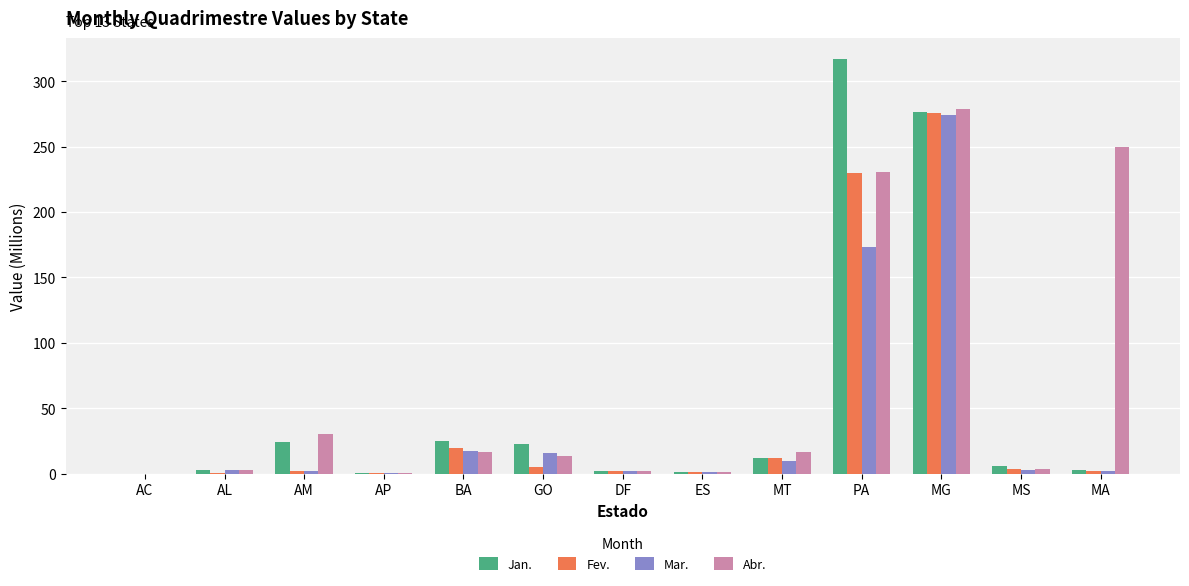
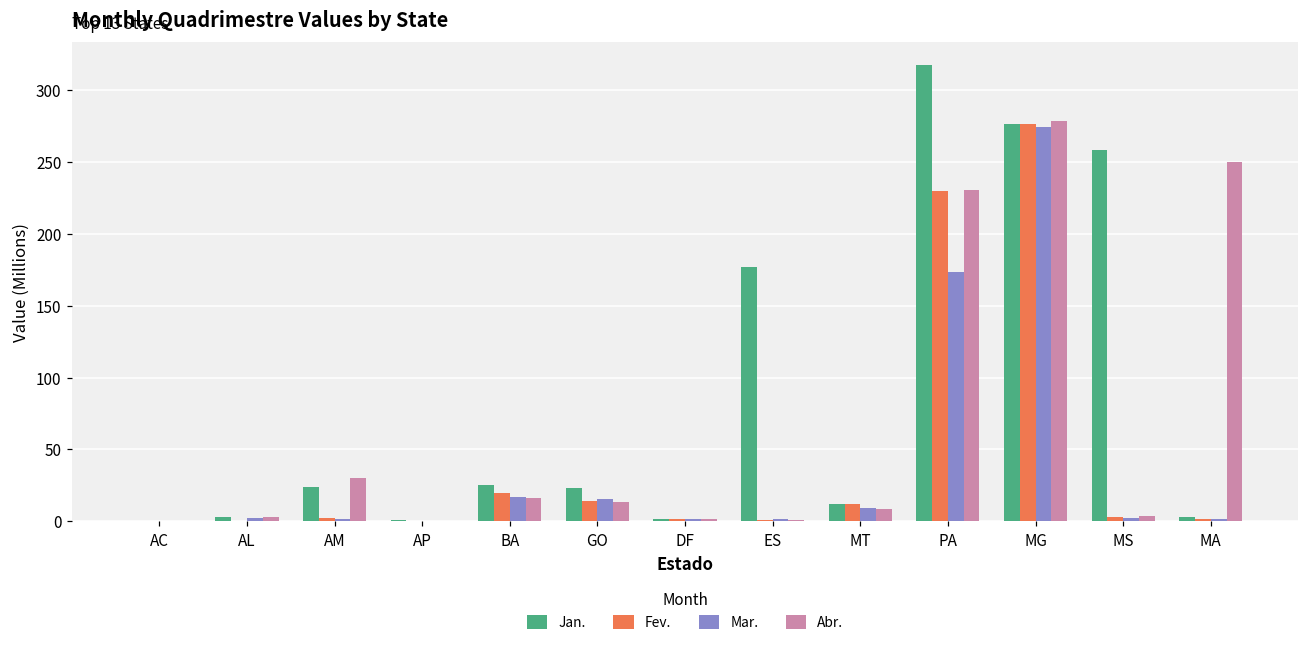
  {
    "Jan.": {
      "AL": 3,
      "AM": 24,
      "BA": 25,
      "GO": 23,
      "DF": 2,
-     "ES": 1,
+     "ES": 177,
      "MT": 12,
      "PA": 317,
      "MG": 276,
-     "MS": 6,
+     "MS": 258,
      "MA": 3
    },
    "Fev.": {
      "AM": 2,
      "BA": 20,
-     "GO": 5,
+     "GO": 14,
      "MT": 12,
      "PA": 230,
      "MG": 276,
      "MS": 3
    },
    "Mar.": {
      "AL": 3,
      "BA": 17,
      "GO": 16,
      "DF": 2,
      "MT": 9,
      "PA": 173,
      "MG": 274,
      "MS": 2
    },
    "Abr.": {
      "AL": 3,
      "AM": 30,
      "BA": 16,
      "GO": 14,
      "DF": 2,
-     "MT": 16,
+     "MT": 9,
      "PA": 230,
      "MG": 279,
      "MS": 4,
      "MA": 250
    }
  }
